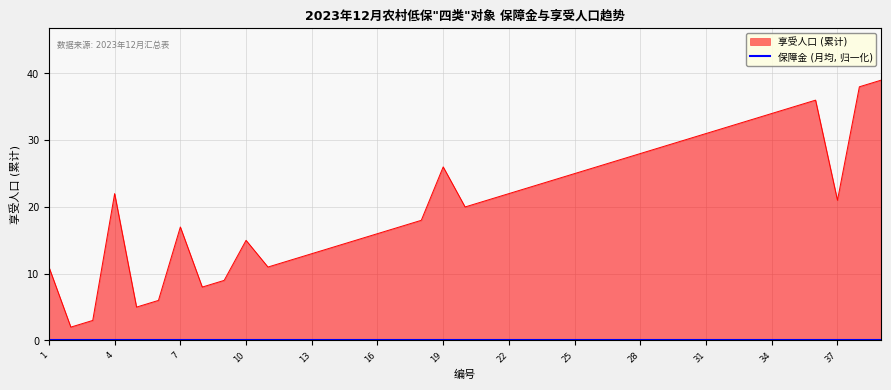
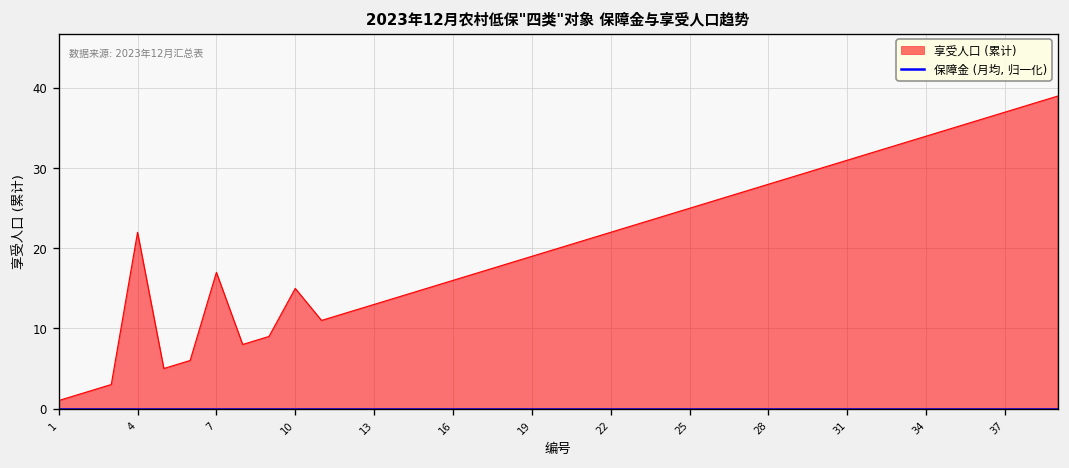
  {
    "享受人口 (累计)": {
-     "1": 11,
+     "1": 1,
      "4": 22,
      "7": 17,
      "10": 15,
      "13": 13,
      "16": 16,
-     "19": 26,
+     "19": 19,
      "22": 22,
      "25": 25,
      "28": 28,
      "31": 31,
      "34": 34,
-     "37": 21
+     "37": 37
    },
    "保障金 (月均, 归一化)": {
      "1": 0,
      "4": 0,
      "7": 0,
      "10": 0,
      "13": 0,
      "16": 0,
      "19": 0,
      "22": 0,
      "25": 0,
      "28": 0,
      "31": 0,
      "34": 0,
      "37": 0
    }
  }
